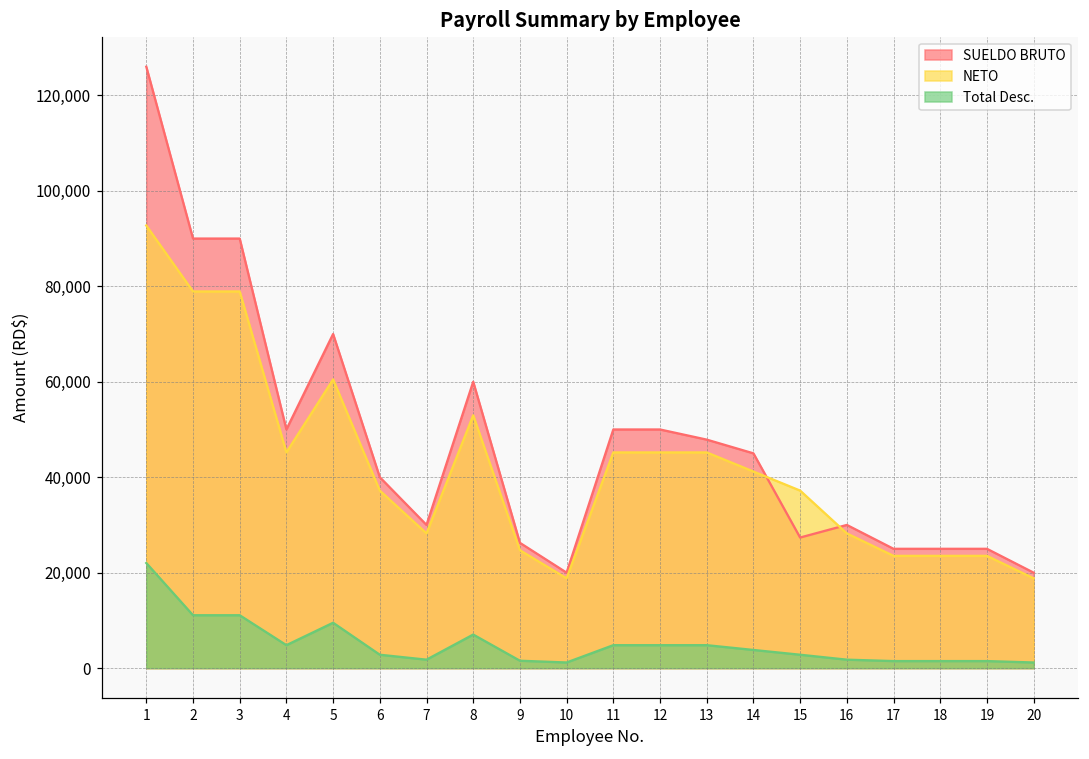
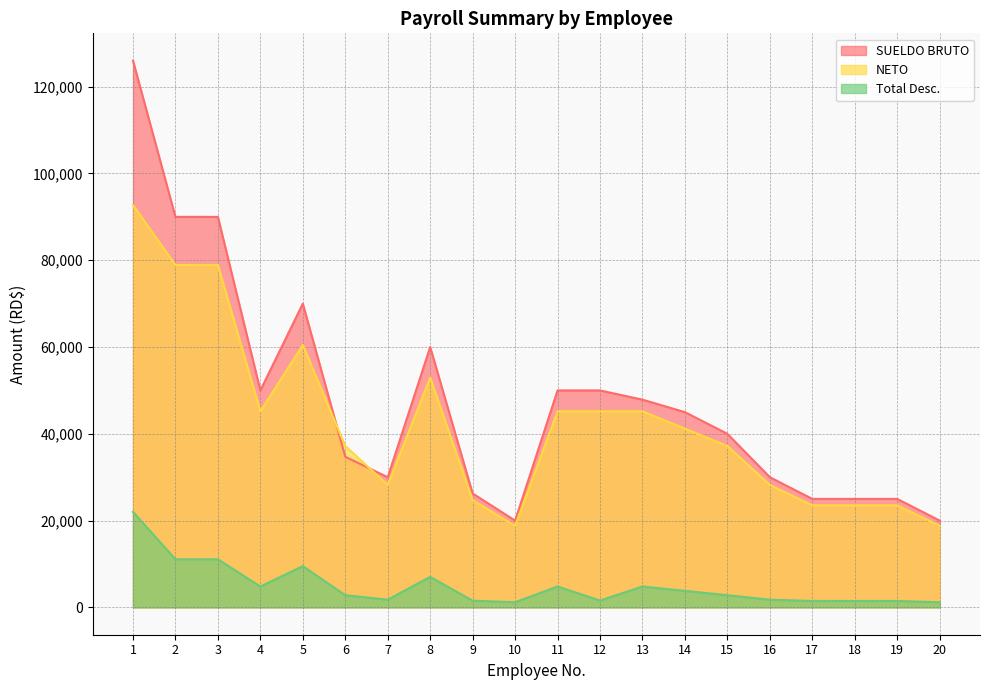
  {
    "SUELDO BRUTO": {
      "1": "126,000",
      "2": "90,000",
      "3": "90,000",
      "4": "50,000",
      "5": "70,000",
-     "6": "40,000",
+     "6": "35,000",
      "7": "30,000",
      "8": "60,000",
      "9": "26,000",
      "10": "20,000",
      "11": "50,000",
      "12": "50,000",
      "13": "48,000",
      "14": "45,000",
-     "15": "27,000",
+     "15": "40,000",
      "16": "30,000",
      "17": "25,000",
      "18": "25,000",
      "19": "25,000",
      "20": "20,000"
    },
    "NETO": {
      "1": "93,000",
      "2": "79,000",
      "3": "79,000",
      "4": "45,000",
      "5": "60,000",
      "6": "37,000",
      "7": "28,000",
      "8": "53,000",
      "9": "25,000",
      "10": "19,000",
      "11": "45,000",
      "12": "45,000",
      "13": "45,000",
      "14": "41,000",
      "15": "37,000",
      "16": "28,000",
      "17": "24,000",
      "18": "24,000",
      "19": "24,000",
      "20": "19,000"
    },
    "Total Desc.": {
      "1": "22,000",
      "2": "11,000",
      "3": "11,000",
      "4": "5,000",
      "5": "10,000",
      "6": "3,000",
      "7": "2,000",
      "8": "7,000",
      "9": "2,000",
      "10": "1,000",
      "11": "5,000",
-     "12": "5,000",
+     "12": "2,000",
      "13": "5,000",
      "14": "4,000",
      "15": "3,000",
      "16": "2,000",
      "17": "1,000",
      "18": "1,000",
      "19": "1,000",
      "20": "1,000"
    }
  }
